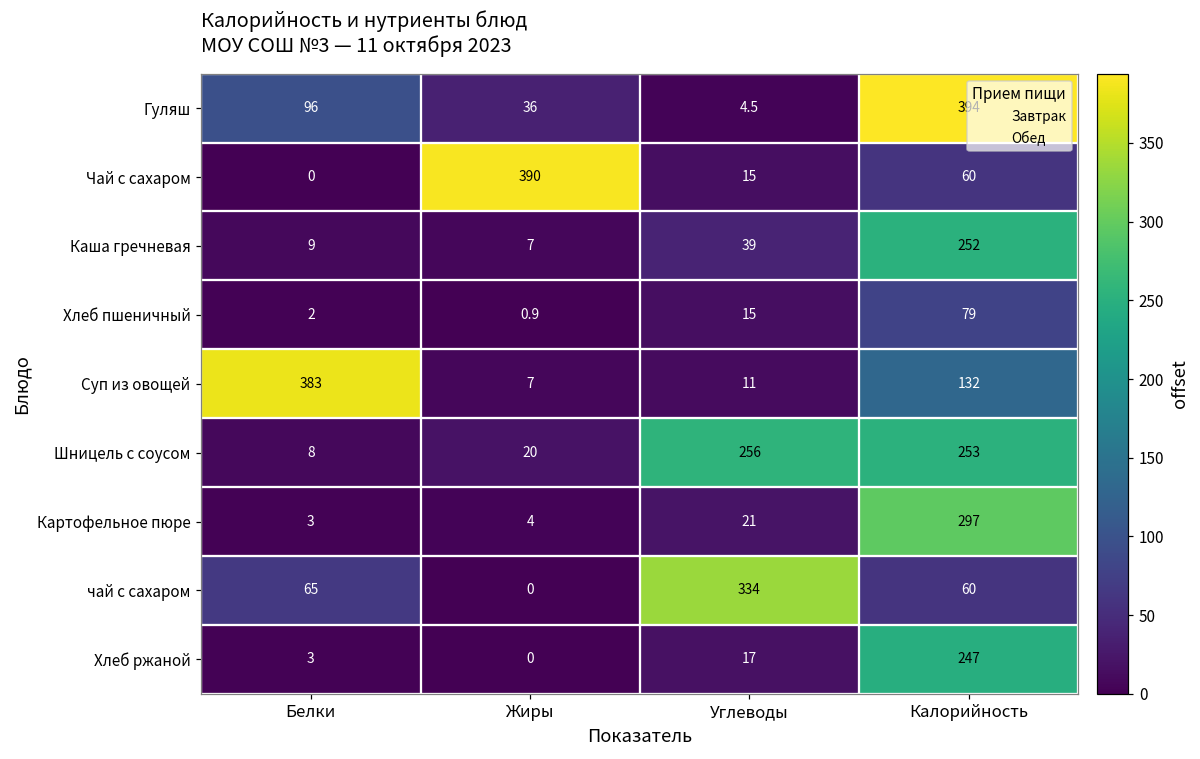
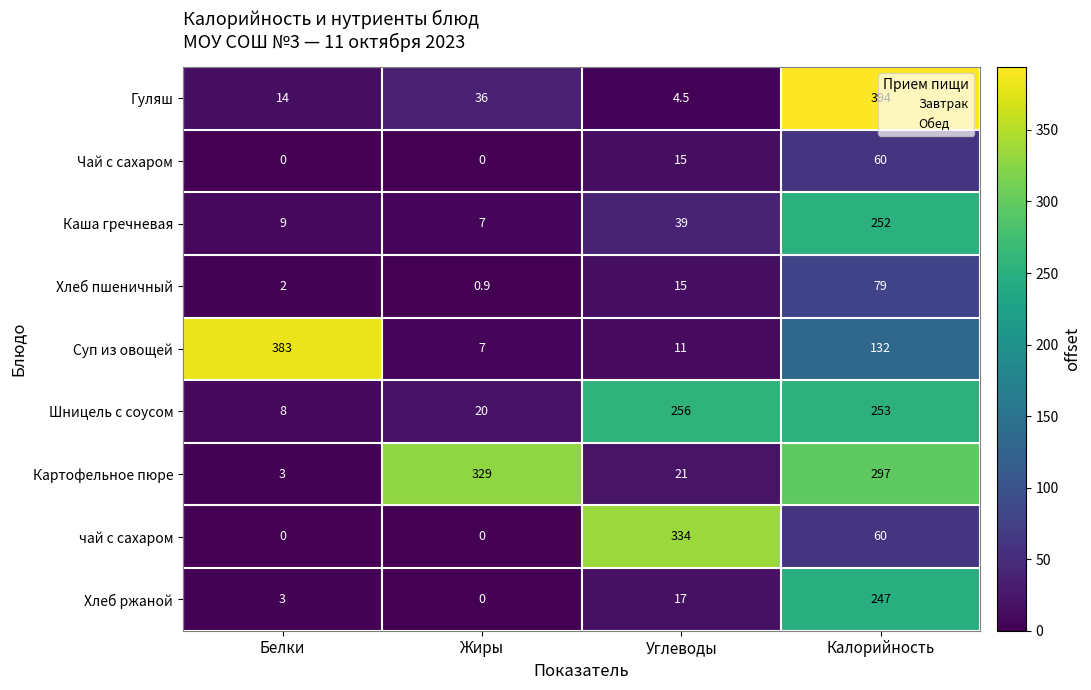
  {
    "Гуляш": {
-     "Белки": 96,
+     "Белки": 14,
      "Жиры": 36,
      "Углеводы": 4.5
    },
    "Чай с сахаром": {
      "Белки": 0,
-     "Жиры": 390,
+     "Жиры": 0,
      "Углеводы": 15,
      "Калорийность": 60
    },
    "Каша гречневая": {
      "Белки": 9,
      "Жиры": 7,
      "Углеводы": 39,
      "Калорийность": 252
    },
    "Хлеб пшеничный": {
      "Белки": 2,
      "Жиры": 0.9,
      "Углеводы": 15,
      "Калорийность": 79
    },
    "Суп из овощей": {
      "Белки": 383,
      "Жиры": 7,
      "Углеводы": 11,
      "Калорийность": 132
    },
    "Шницель с соусом": {
      "Белки": 8,
      "Жиры": 20,
      "Углеводы": 256,
      "Калорийность": 253
    },
    "Картофельное пюре": {
      "Белки": 3,
-     "Жиры": 4,
+     "Жиры": 329,
      "Углеводы": 21,
      "Калорийность": 297
    },
    "чай с сахаром": {
-     "Белки": 65,
+     "Белки": 0,
      "Жиры": 0,
      "Углеводы": 334,
      "Калорийность": 60
    },
    "Хлеб ржаной": {
      "Белки": 3,
      "Жиры": 0,
      "Углеводы": 17,
      "Калорийность": 247
    }
  }
